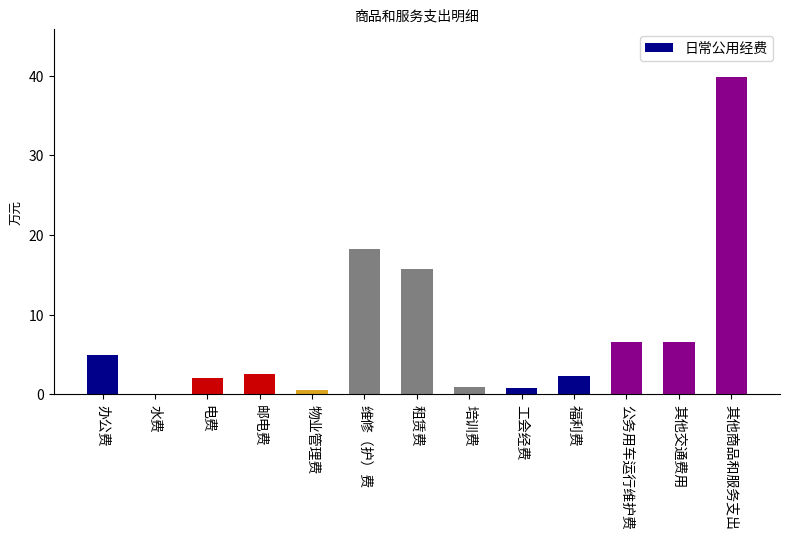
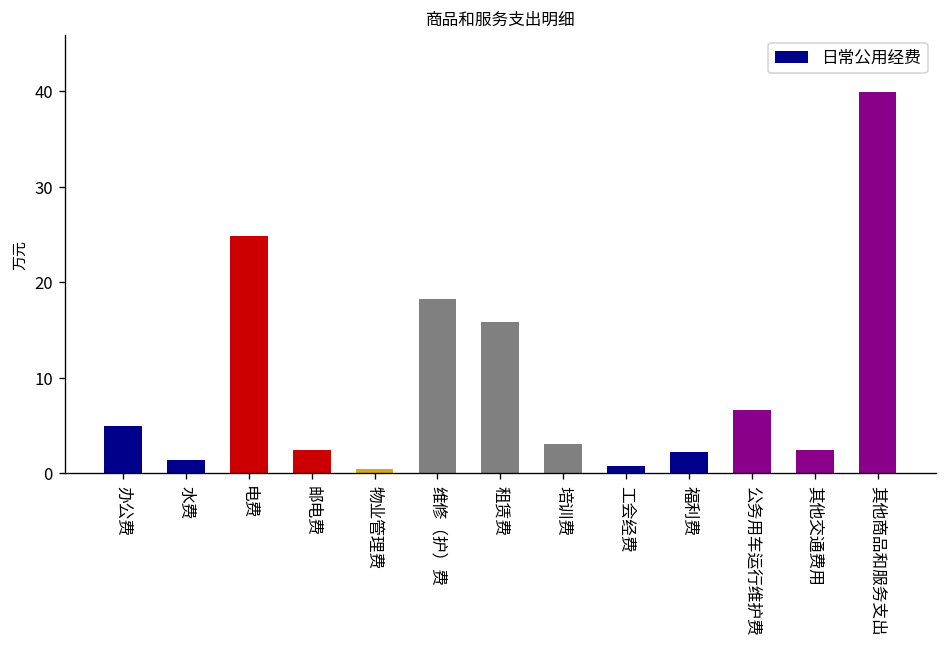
  {
    "办公费": 5,
-   "水费": 0,
-   "电费": 2,
+   "水费": 1,
+   "电费": 25,
    "邮电费": 3,
    "物业管理费": 1,
    "维修（护）费": 18,
    "租赁费": 16,
-   "培训费": 1,
+   "培训费": 3,
    "工会经费": 1,
    "福利费": 2,
    "公务用车运行维护费": 7,
-   "其他交通费用": 7,
+   "其他交通费用": 3,
    "其他商品和服务支出": 40
  }
